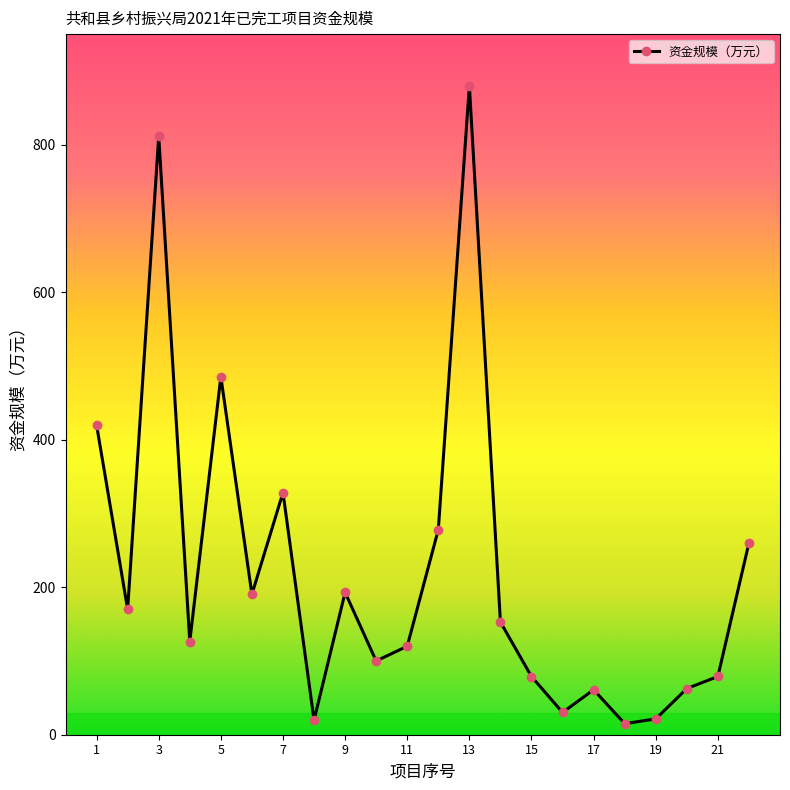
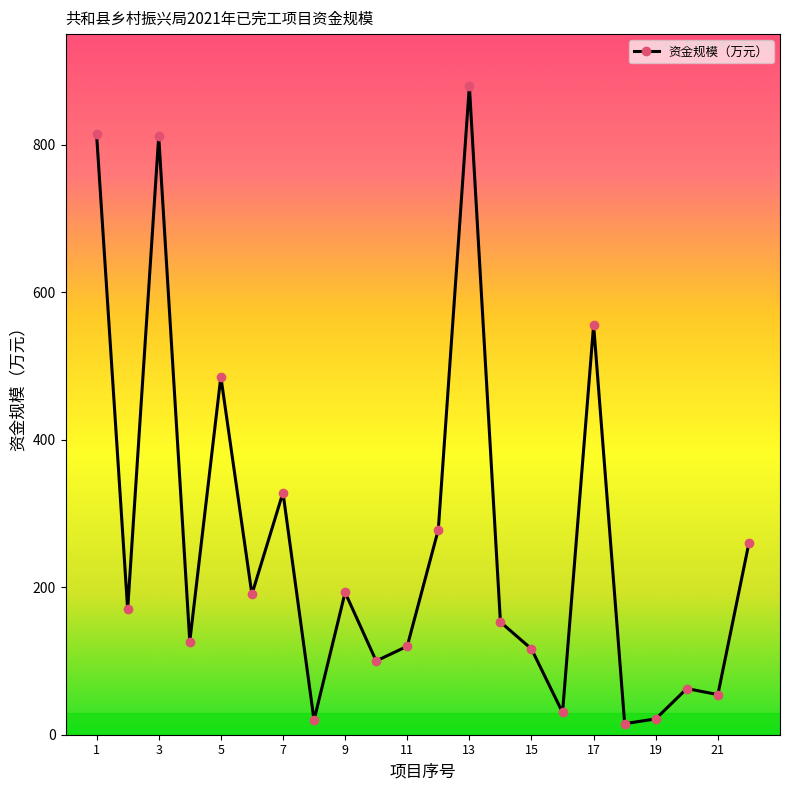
  {
-   "1": 420,
+   "1": 810,
    "3": 810,
    "5": 490,
    "7": 330,
    "9": 190,
    "11": 120,
    "13": 880,
-   "15": 80,
-   "17": 60,
+   "15": 120,
+   "17": 560,
    "19": 20,
-   "21": 80
+   "21": 50
  }
